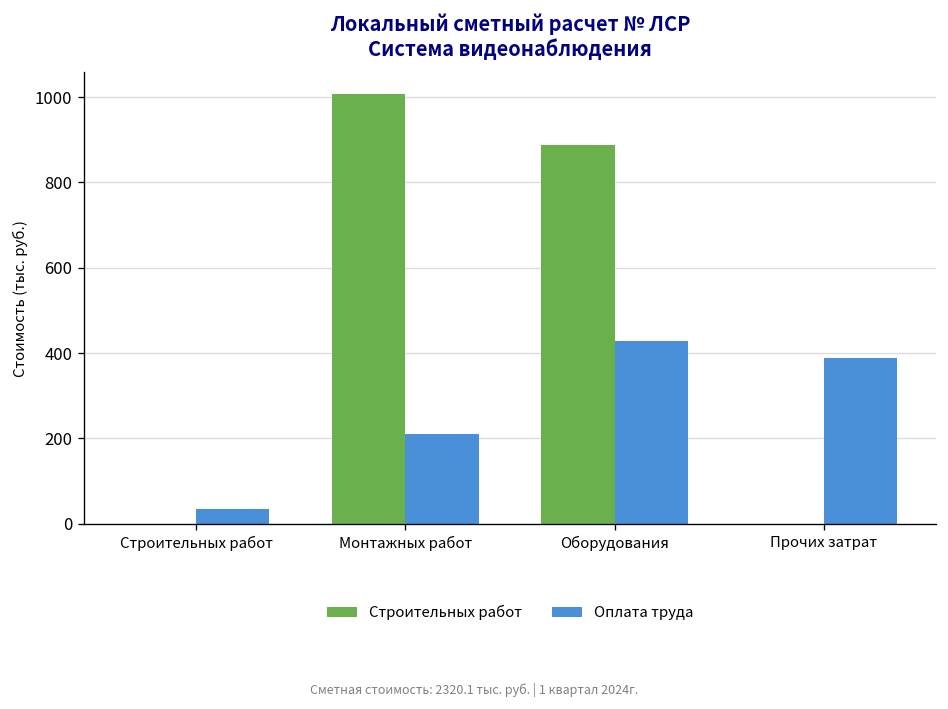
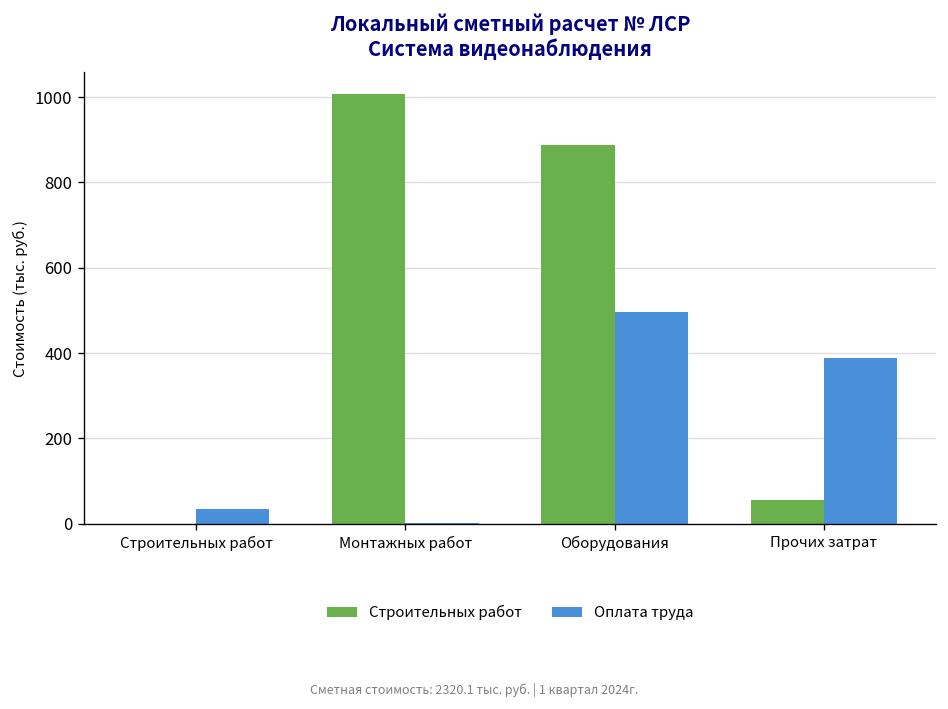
  {
    "Строительных работ": {
      "Монтажных работ": 1010,
      "Оборудования": 890,
-     "Прочих затрат": 0
+     "Прочих затрат": 60
    },
    "Оплата труда": {
      "Строительных работ": 40,
-     "Монтажных работ": 210,
-     "Оборудования": 430,
+     "Монтажных работ": 0,
+     "Оборудования": 500,
      "Прочих затрат": 390
    }
  }
